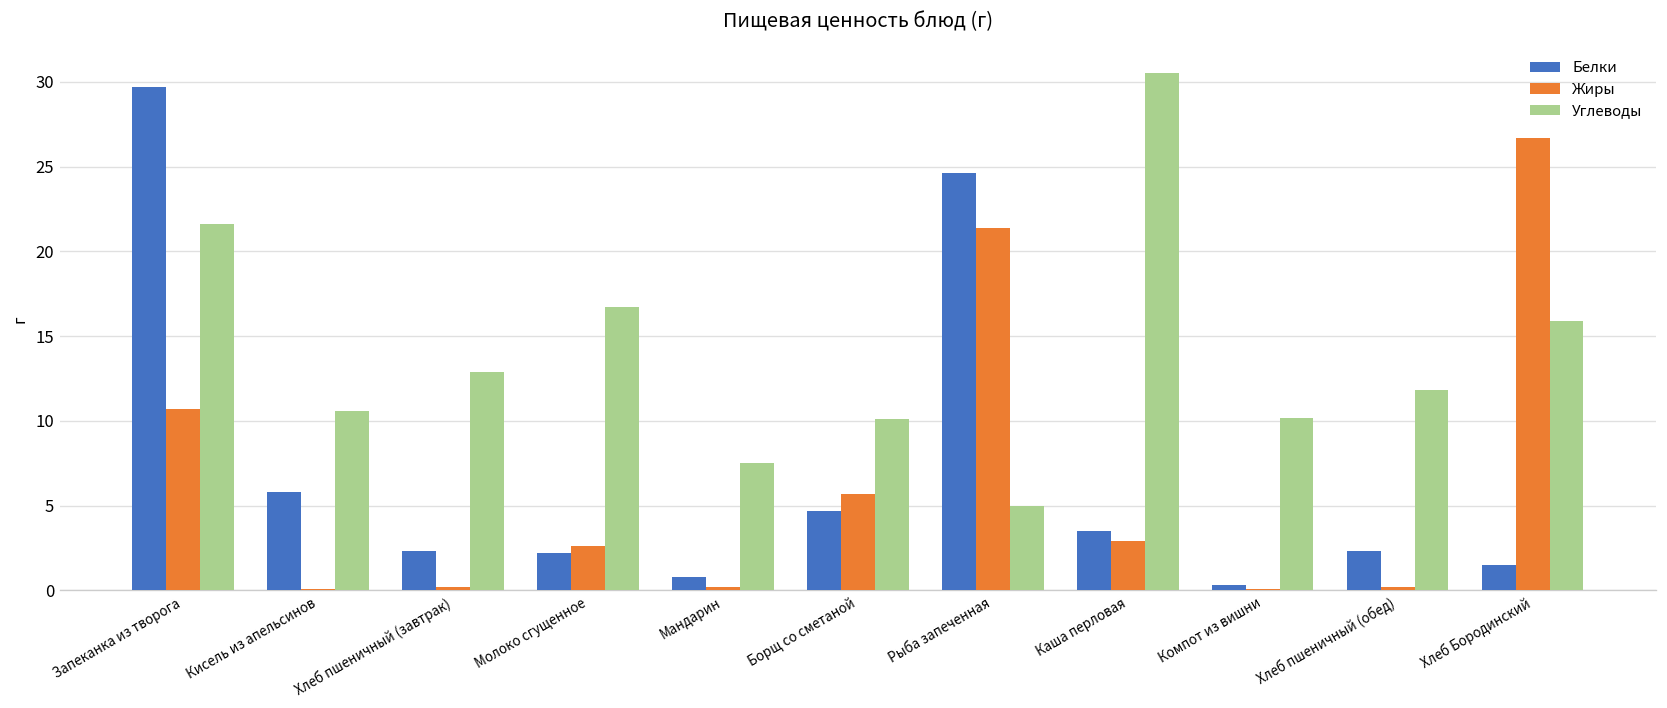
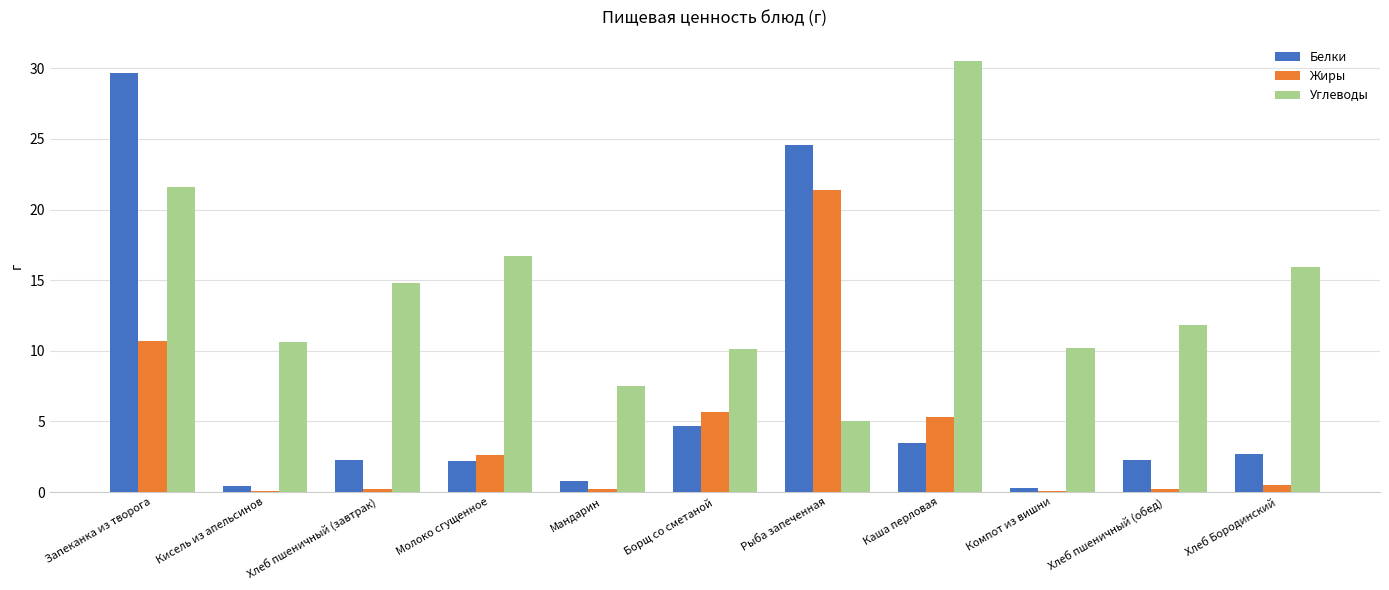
  {
    "Белки": {
      "Запеканка из творога": 29.7,
-     "Кисель из апельсинов": 5.8,
+     "Кисель из апельсинов": 0.4,
      "Хлеб пшеничный (завтрак)": 2.3,
      "Молоко сгущенное": 2.2,
      "Мандарин": 0.8,
      "Борщ со сметаной": 4.7,
      "Рыба запеченная": 24.6,
      "Каша перловая": 3.5,
      "Компот из вишни": 0.3,
      "Хлеб пшеничный (обед)": 2.3,
-     "Хлеб Бородинский": 1.5
+     "Хлеб Бородинский": 2.7
    },
    "Жиры": {
      "Запеканка из творога": 10.7,
      "Хлеб пшеничный (завтрак)": 0.2,
      "Молоко сгущенное": 2.6,
      "Мандарин": 0.2,
      "Борщ со сметаной": 5.7,
      "Рыба запеченная": 21.4,
-     "Каша перловая": 2.9,
+     "Каша перловая": 5.3,
      "Хлеб пшеничный (обед)": 0.2,
-     "Хлеб Бородинский": 26.7
+     "Хлеб Бородинский": 0.5
    },
    "Углеводы": {
      "Запеканка из творога": 21.6,
      "Кисель из апельсинов": 10.6,
-     "Хлеб пшеничный (завтрак)": 12.9,
+     "Хлеб пшеничный (завтрак)": 14.8,
      "Молоко сгущенное": 16.7,
      "Мандарин": 7.5,
      "Борщ со сметаной": 10.1,
      "Рыба запеченная": 5.0,
      "Каша перловая": 30.5,
      "Компот из вишни": 10.2,
      "Хлеб пшеничный (обед)": 11.8,
      "Хлеб Бородинский": 15.9
    }
  }
